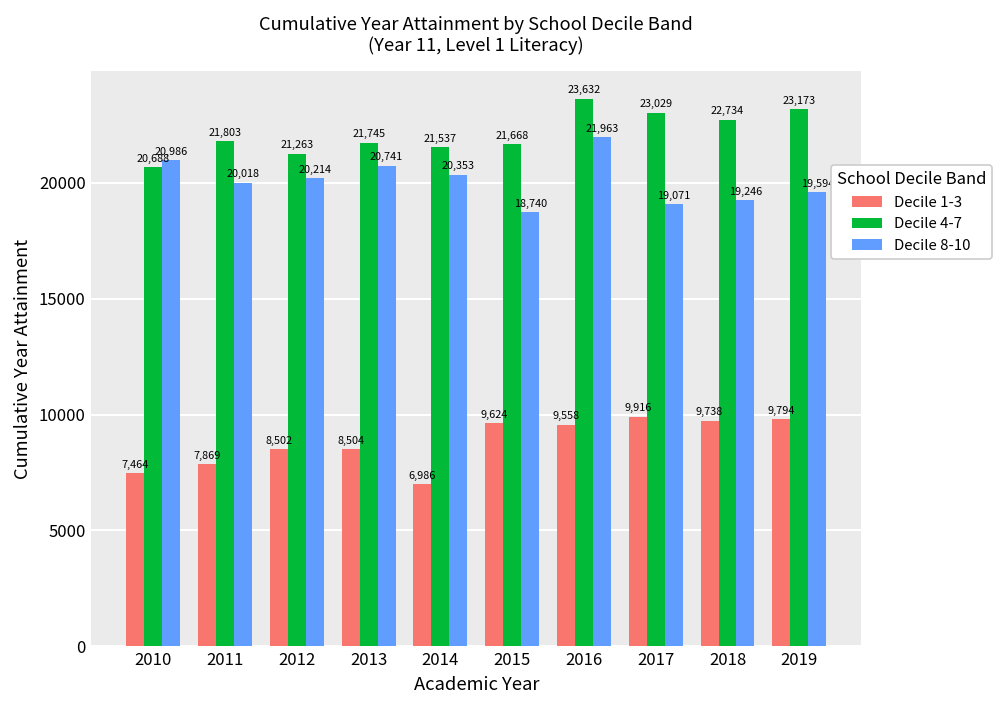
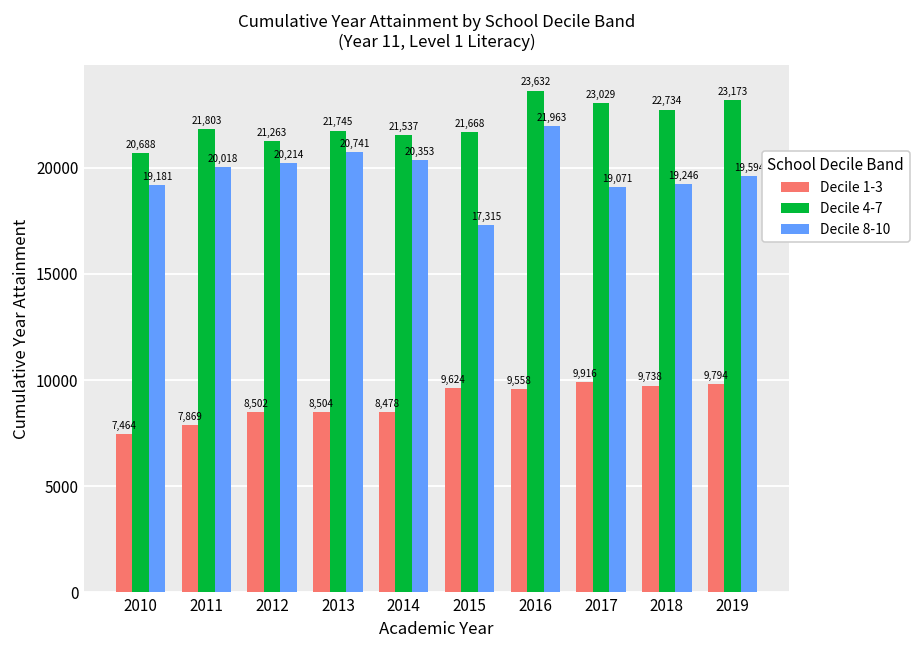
  {
    "Decile 1-3": {
      "2010": "7,464",
      "2011": "7,869",
      "2012": "8,502",
      "2013": "8,504",
-     "2014": "6,986",
+     "2014": "8,478",
      "2015": "9,624",
      "2016": "9,558",
      "2017": "9,916",
      "2018": "9,738",
      "2019": "9,794"
    },
    "Decile 4-7": {
      "2011": "21,803",
      "2012": "21,263",
      "2013": "21,745",
      "2014": "21,537",
      "2015": "21,668",
      "2016": "23,632",
      "2017": "23,029",
      "2018": "22,734",
      "2019": "23,173"
    },
    "Decile 8-10": {
-     "2010": "20,986",
+     "2010": "19,181",
      "2011": "20,018",
      "2012": "20,214",
      "2013": "20,741",
      "2014": "20,353",
-     "2015": "18,740",
+     "2015": "17,315",
      "2016": "21,963",
      "2017": "19,071",
      "2018": "19,246"
    }
  }
